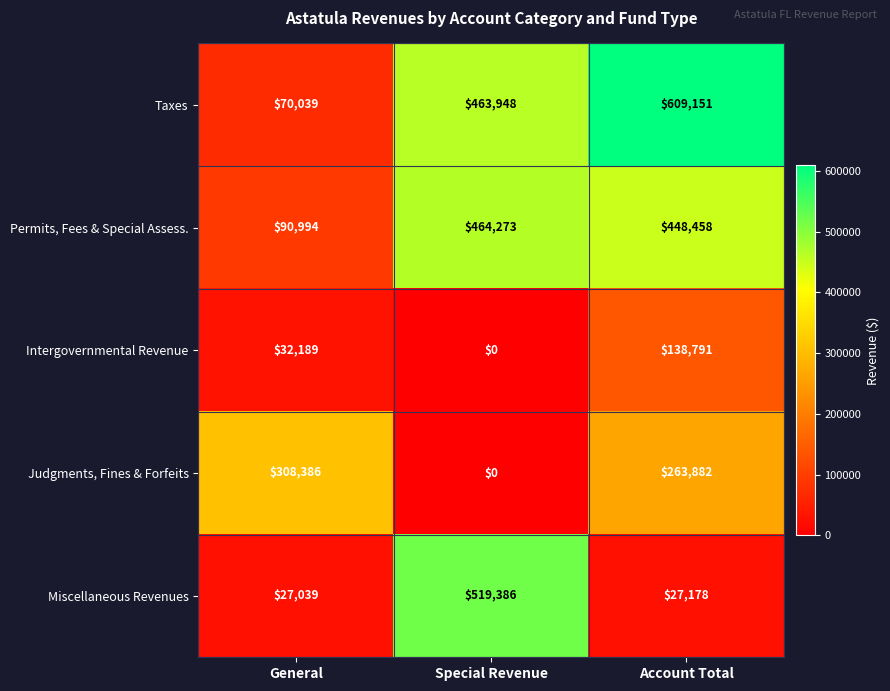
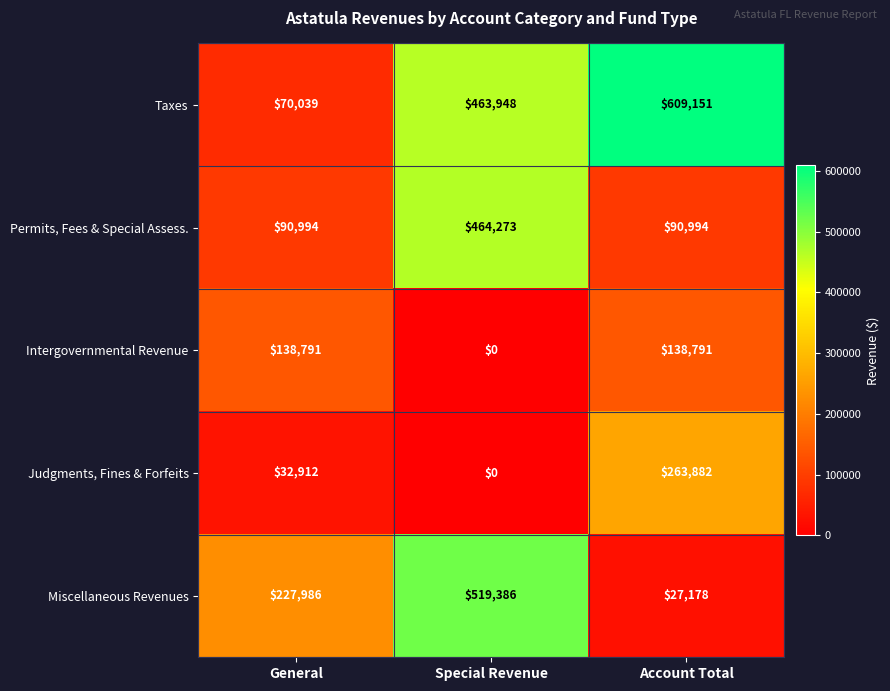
  {
    "Taxes": {
      "General": "$70,039",
      "Special Revenue": "$463,948",
      "Account Total": "$609,151"
    },
    "Permits, Fees & Special Assess.": {
      "General": "$90,994",
      "Special Revenue": "$464,273",
-     "Account Total": "$448,458"
+     "Account Total": "$90,994"
    },
    "Intergovernmental Revenue": {
-     "General": "$32,189",
+     "General": "$138,791",
      "Special Revenue": "$0",
      "Account Total": "$138,791"
    },
    "Judgments, Fines & Forfeits": {
-     "General": "$308,386",
+     "General": "$32,912",
      "Special Revenue": "$0",
      "Account Total": "$263,882"
    },
    "Miscellaneous Revenues": {
-     "General": "$27,039",
+     "General": "$227,986",
      "Special Revenue": "$519,386",
      "Account Total": "$27,178"
    }
  }
